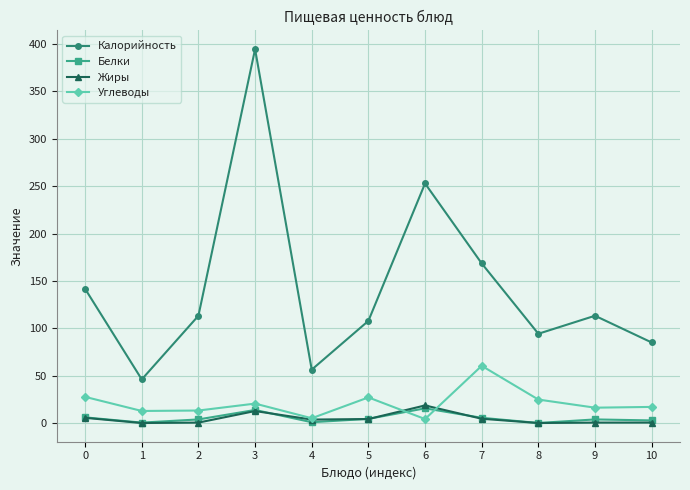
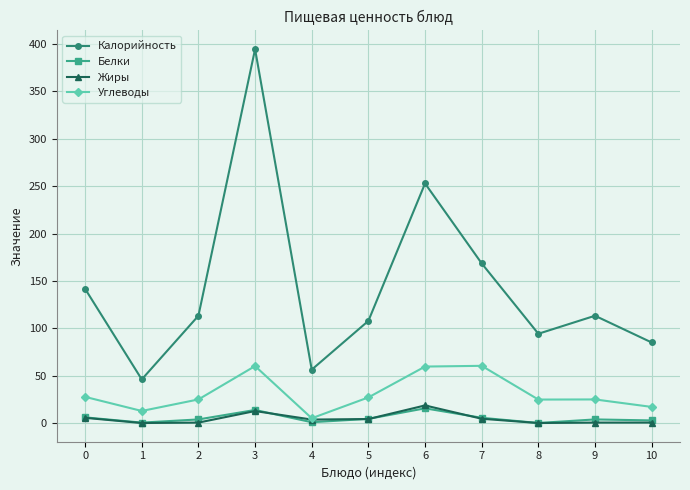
  {
    "Углеводы": {
      "0": 30,
      "1": 10,
-     "2": 10,
-     "3": 20,
+     "2": 20,
+     "3": 60,
      "5": 30,
-     "6": 0,
+     "6": 60,
      "7": 60,
      "8": 20,
-     "9": 16,
+     "9": 25,
      "10": 20
    }
  }
